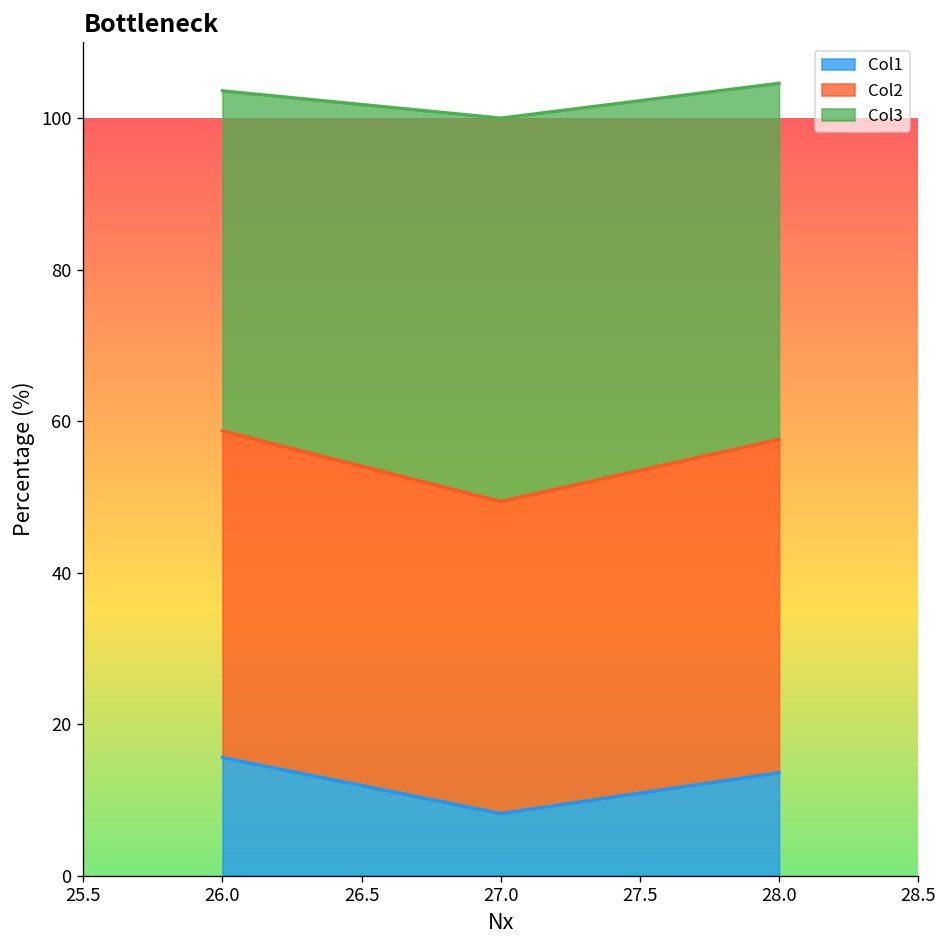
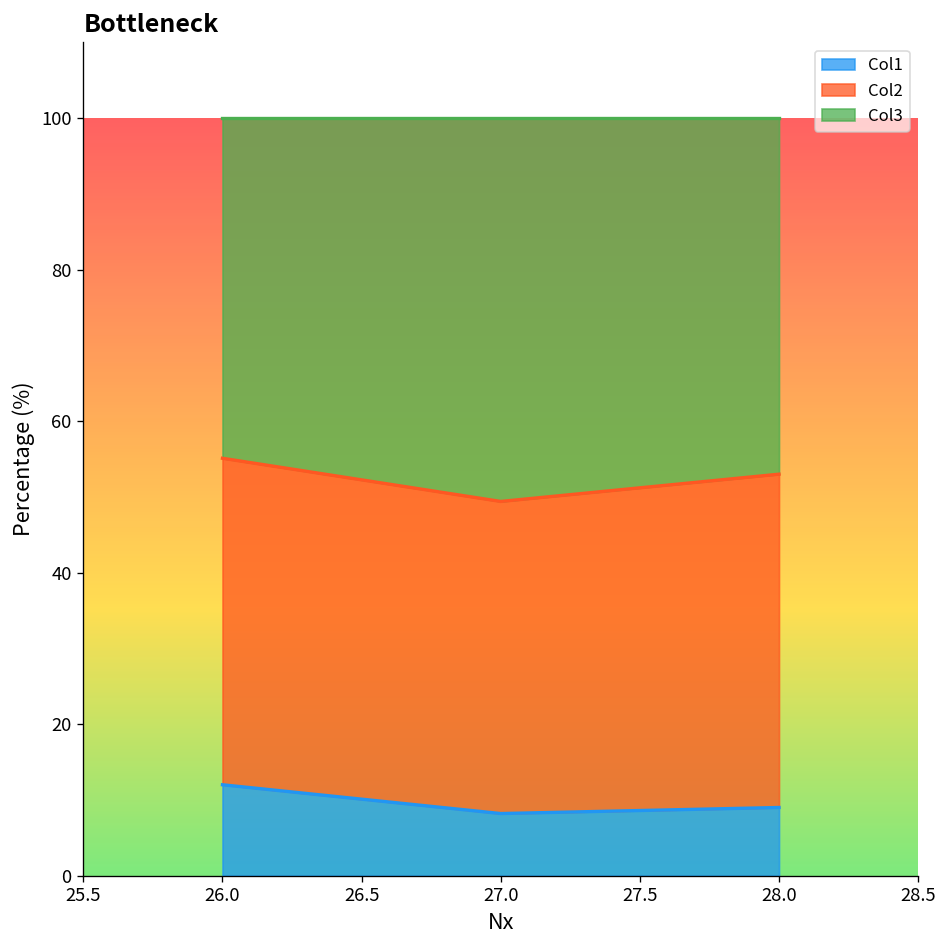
  {
    "Col1": {
-     "26.0": 16,
+     "26.0": 12,
      "27.0": 8,
-     "28.0": 14
+     "28.0": 9
    },
    "Col2": {
      "26.0": 43,
      "27.0": 41,
      "28.0": 44
    },
    "Col3": {
      "26.0": 45,
      "27.0": 51,
      "28.0": 47
    }
  }
